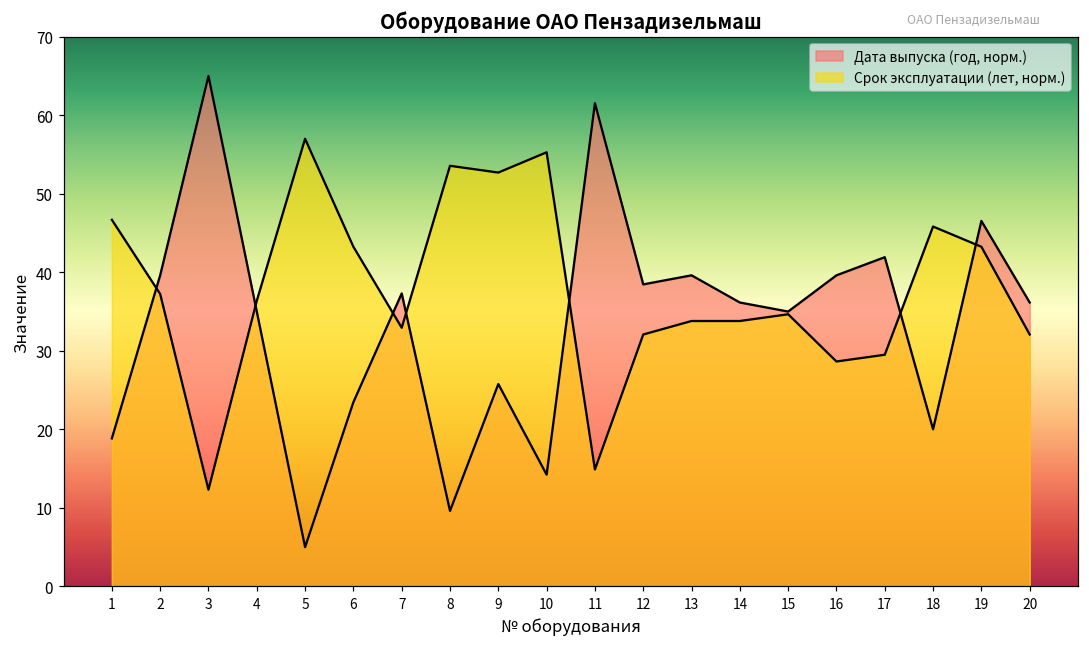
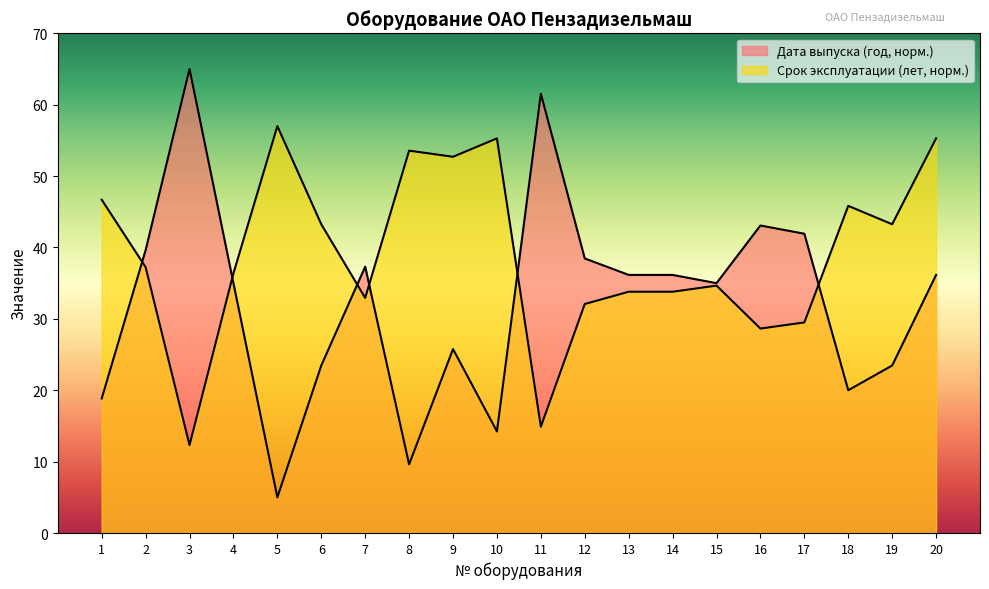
  {
    "Дата выпуска (год, норм.)": {
      "1": 19,
      "2": 40,
      "3": 65,
      "4": 35,
      "5": 5,
      "6": 23,
      "7": 37,
      "8": 10,
      "9": 26,
      "10": 14,
      "11": 62,
      "12": 38,
-     "13": 40,
+     "13": 36,
      "14": 36,
-     "16": 40,
+     "16": 43,
      "17": 42,
      "18": 20,
-     "19": 47,
+     "19": 23,
      "20": 36
    },
    "Срок эксплуатации (лет, норм.)": {
      "1": 47,
      "2": 37,
      "3": 12,
      "4": 36,
      "5": 57,
      "6": 43,
      "7": 33,
      "8": 54,
      "9": 53,
      "10": 55,
      "11": 15,
      "12": 32,
      "13": 34,
      "14": 34,
      "16": 29,
      "17": 30,
      "18": 46,
      "19": 43,
-     "20": 32
+     "20": 55
    }
  }
